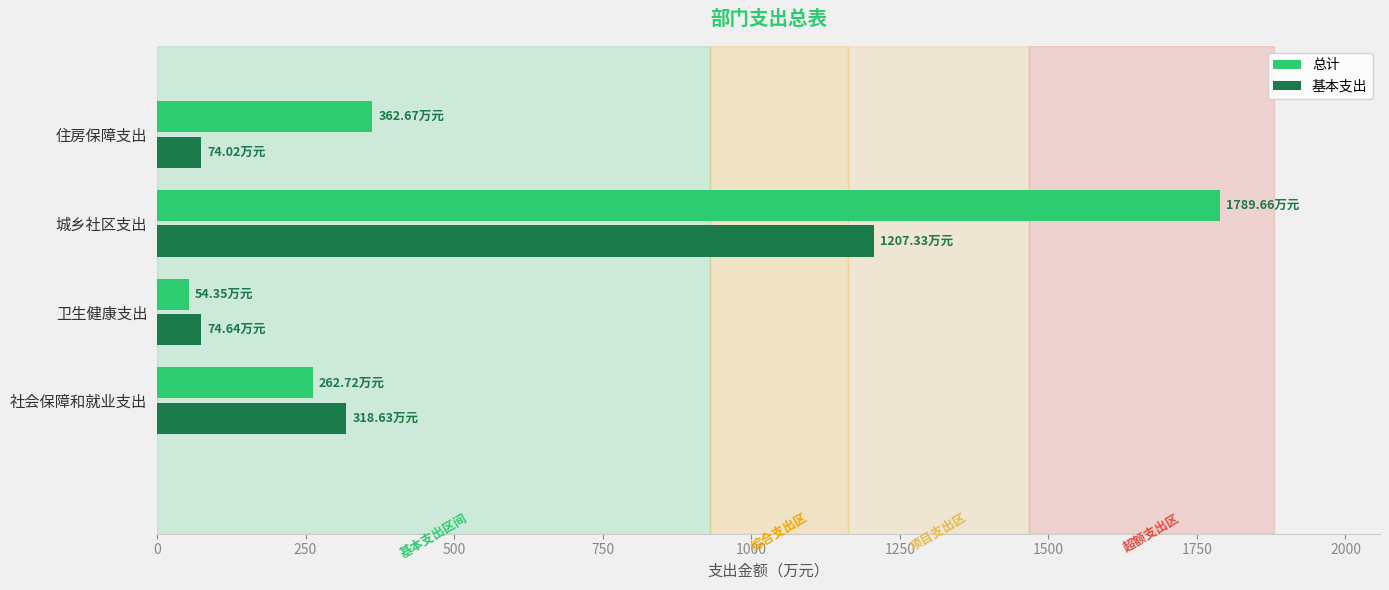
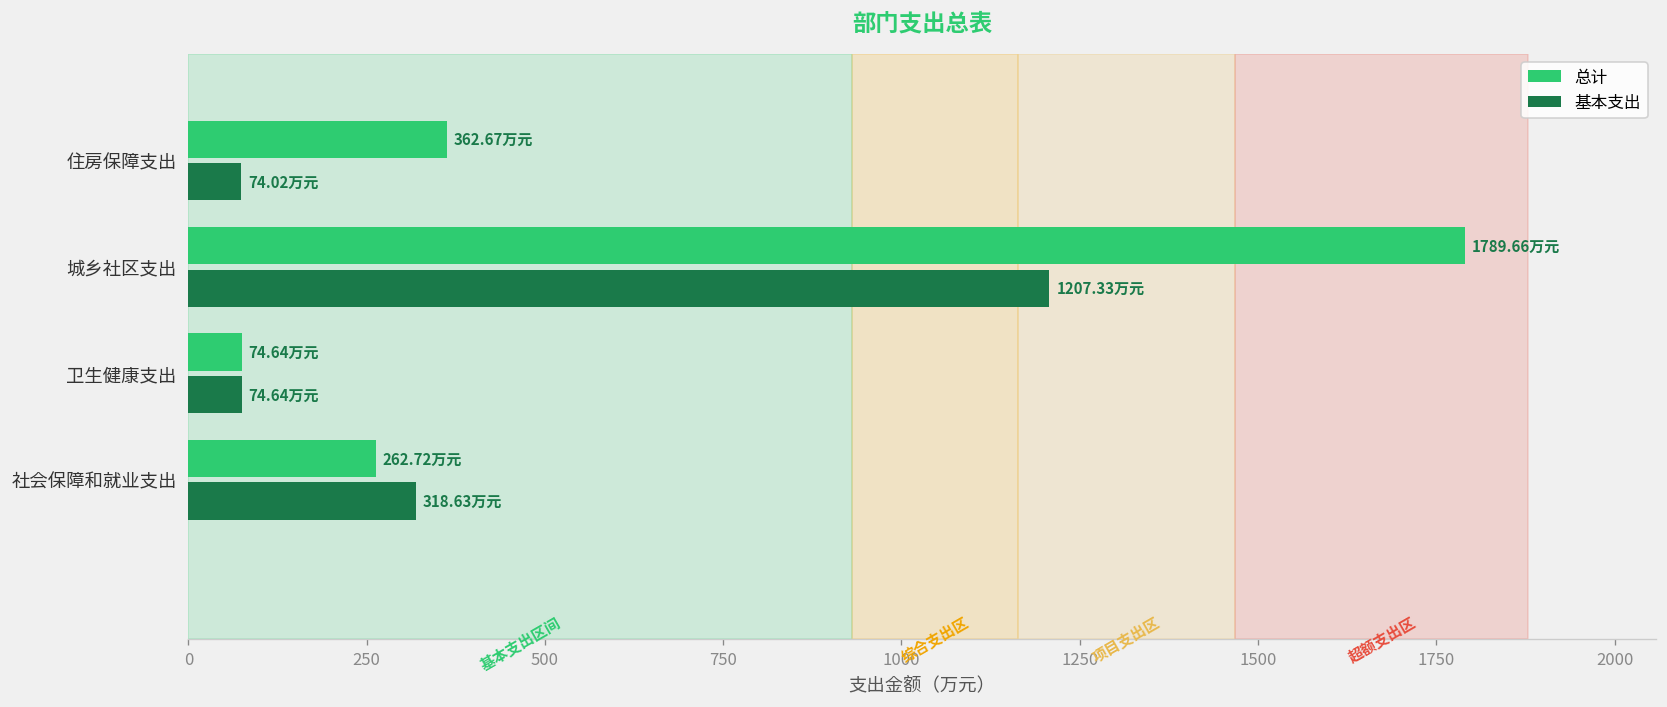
  {
    "总计": {
      "住房保障支出": 362.67,
      "城乡社区支出": 1789.66,
-     "卫生健康支出": 54.35,
+     "卫生健康支出": 74.64,
      "社会保障和就业支出": 262.72
    },
    "基本支出": {
      "住房保障支出": 74.02,
      "城乡社区支出": 1207.33,
      "卫生健康支出": 74.64,
      "社会保障和就业支出": 318.63
    }
  }
